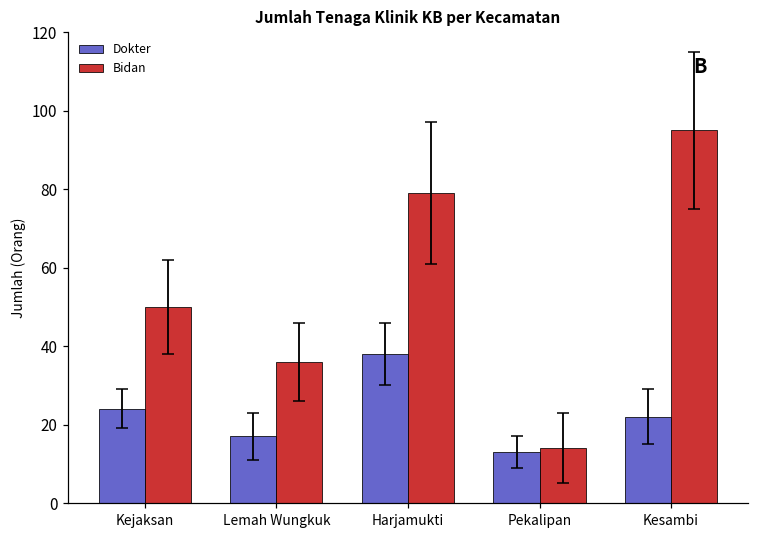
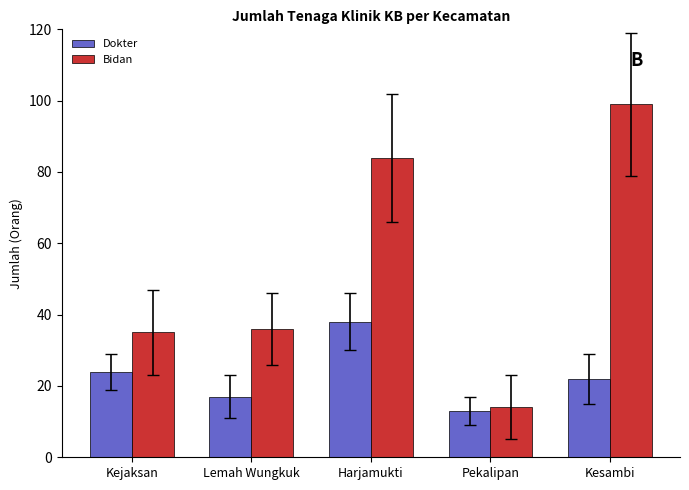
  {
    "Dokter": {
      "Kejaksan": 24,
      "Lemah Wungkuk": 17,
      "Harjamukti": 38,
      "Pekalipan": 13,
      "Kesambi": 22
    },
    "Bidan": {
-     "Kejaksan": 50,
+     "Kejaksan": 35,
      "Lemah Wungkuk": 36,
-     "Harjamukti": 79,
+     "Harjamukti": 84,
      "Pekalipan": 14,
-     "Kesambi": 95
+     "Kesambi": 99
    }
  }
